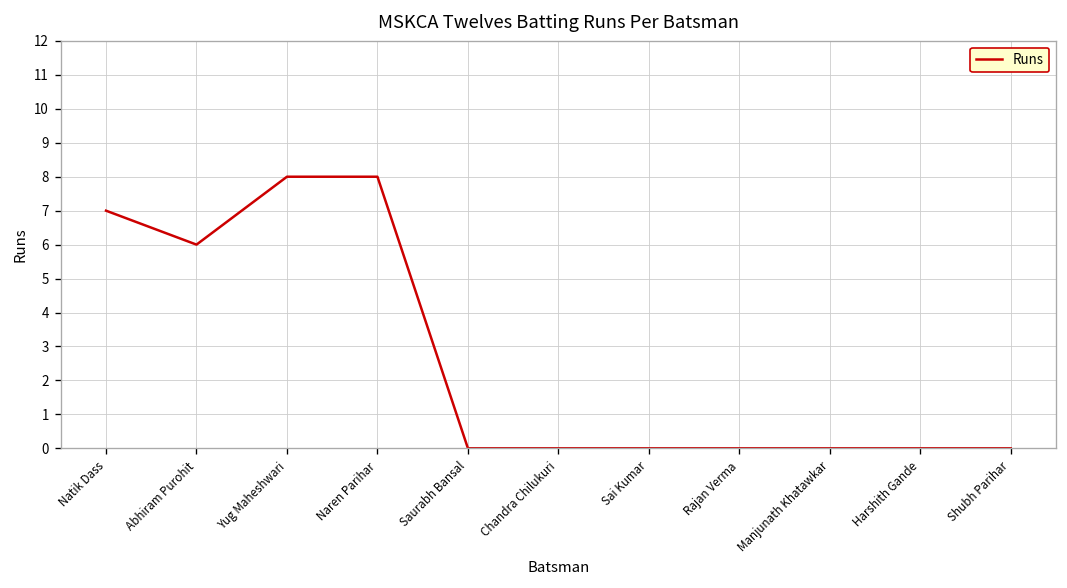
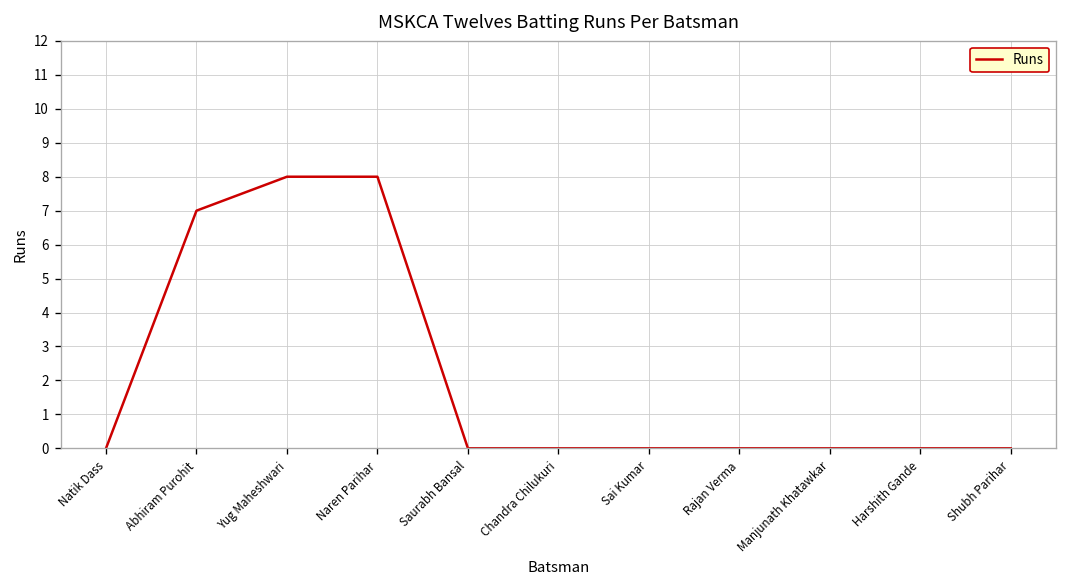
  {
-   "Natik Dass": 7,
-   "Abhiram Purohit": 6,
+   "Natik Dass": 0,
+   "Abhiram Purohit": 7,
    "Yug Maheshwari": 8,
    "Naren Parihar": 8,
    "Saurabh Bansal": 0,
    "Chandra Chilukuri": 0,
    "Sai Kumar": 0,
    "Rajan Verma": 0,
    "Manjunath Khatawkar": 0,
    "Harshith Gande": 0,
    "Shubh Parihar": 0
  }
